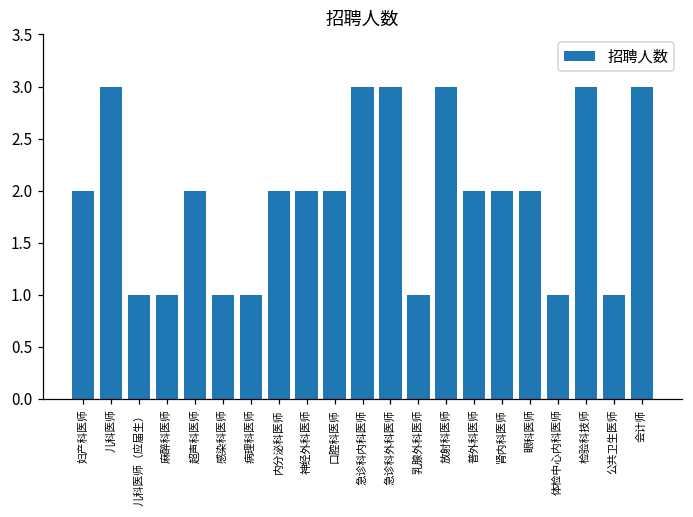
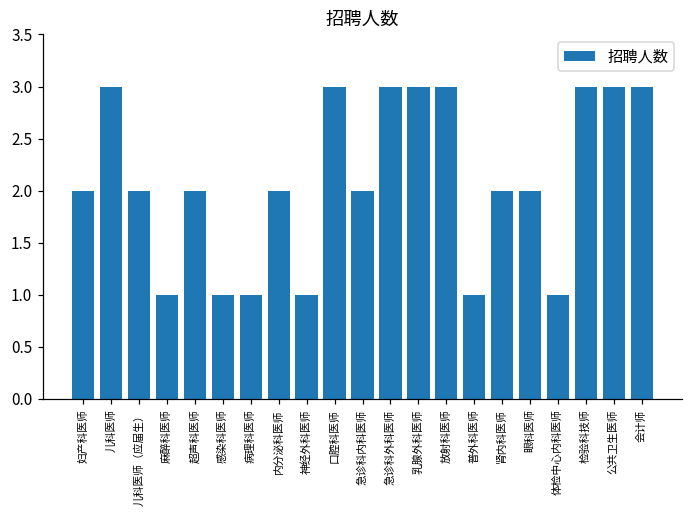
  {
    "妇产科医师": 2,
    "儿科医师": 3,
-   "儿科医师（应届生）": 1,
+   "儿科医师（应届生）": 2,
    "麻醉科医师": 1,
    "超声科医师": 2,
    "感染科医师": 1,
    "病理科医师": 1,
    "内分泌科医师": 2,
-   "神经外科医师": 2,
-   "口腔科医师": 2,
-   "急诊科内科医师": 3,
+   "神经外科医师": 1,
+   "口腔科医师": 3,
+   "急诊科内科医师": 2,
    "急诊科外科医师": 3,
-   "乳腺外科医师": 1,
+   "乳腺外科医师": 3,
    "放射科医师": 3,
-   "普外科医师": 2,
+   "普外科医师": 1,
    "肾内科医师": 2,
    "眼科医师": 2,
    "体检中心内科医师": 1,
    "检验科技师": 3,
-   "公共卫生医师": 1,
+   "公共卫生医师": 3,
    "会计师": 3
  }
